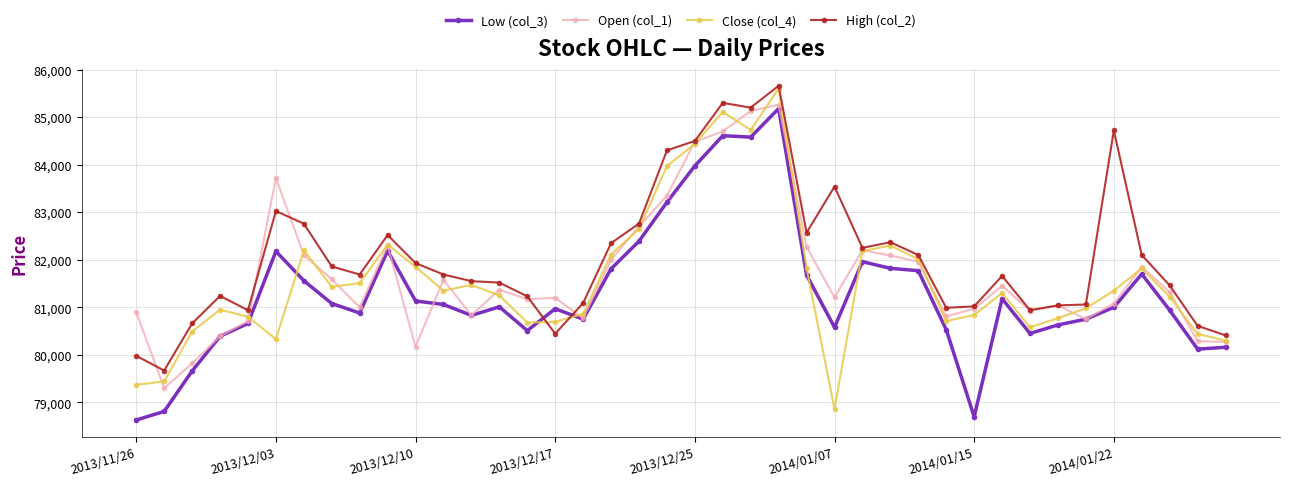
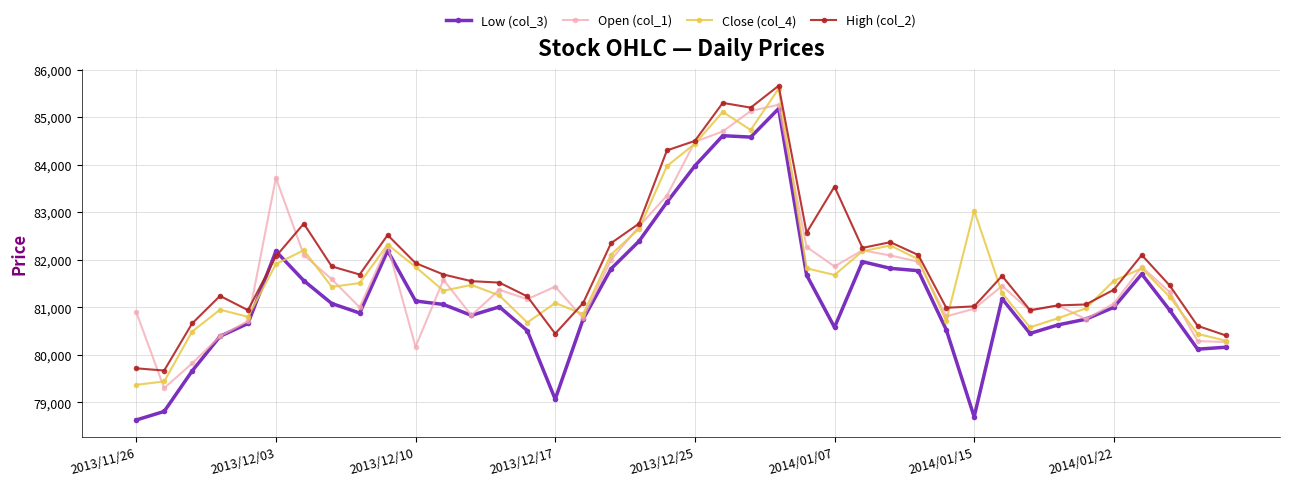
  {
    "Low (col_3)": {
      "2013/11/26": "78,600",
      "2013/12/03": "82,200",
      "2013/12/10": "81,100",
-     "2013/12/17": "81,000",
+     "2013/12/17": "79,100",
      "2013/12/25": "84,000",
      "2014/01/07": "80,600",
      "2014/01/15": "78,700",
      "2014/01/22": "81,000"
    },
    "Open (col_1)": {
      "2013/11/26": "80,900",
      "2013/12/03": "83,700",
      "2013/12/10": "80,200",
-     "2013/12/17": "81,200",
-     "2014/01/07": "81,200",
+     "2013/12/17": "81,400",
+     "2014/01/07": "81,900",
      "2014/01/22": "81,100"
    },
    "Close (col_4)": {
      "2013/11/26": "79,400",
-     "2013/12/03": "80,300",
+     "2013/12/03": "81,900",
      "2013/12/10": "81,900",
-     "2013/12/17": "80,700",
-     "2014/01/07": "78,900",
-     "2014/01/15": "80,800",
-     "2014/01/22": "81,400"
+     "2013/12/17": "81,100",
+     "2014/01/07": "81,700",
+     "2014/01/15": "83,000",
+     "2014/01/22": "81,600"
    },
    "High (col_2)": {
-     "2013/11/26": "80,000",
-     "2013/12/03": "83,000",
+     "2013/11/26": "79,700",
+     "2013/12/03": "82,100",
      "2013/12/10": "81,900",
      "2013/12/17": "80,400",
      "2014/01/07": "83,500",
-     "2014/01/22": "84,700"
+     "2014/01/22": "81,400"
    }
  }
